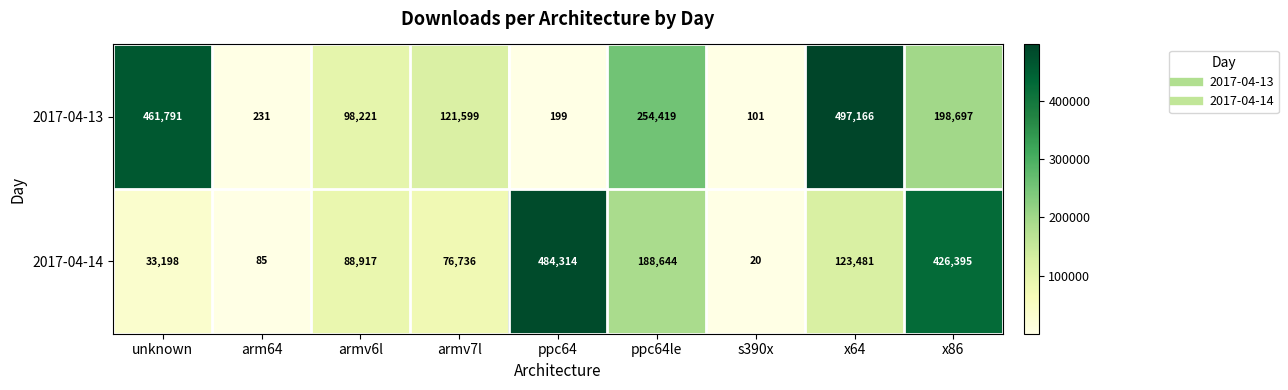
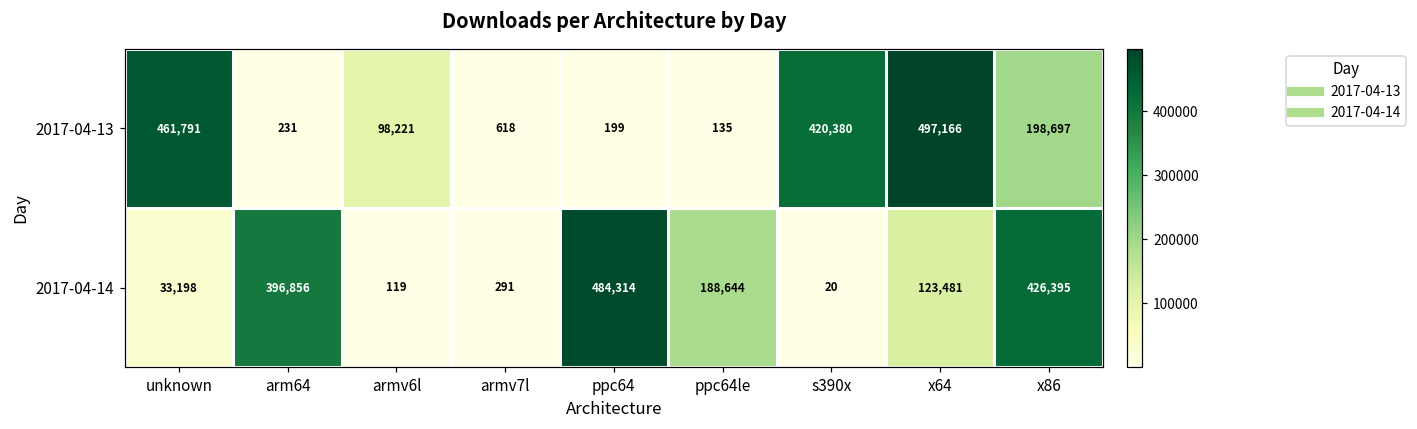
  {
    "2017-04-13": {
      "unknown": "461,791",
      "arm64": "231",
      "armv6l": "98,221",
-     "armv7l": "121,599",
+     "armv7l": "618",
      "ppc64": "199",
-     "ppc64le": "254,419",
-     "s390x": "101",
+     "ppc64le": "135",
+     "s390x": "420,380",
      "x64": "497,166",
      "x86": "198,697"
    },
    "2017-04-14": {
      "unknown": "33,198",
-     "arm64": "85",
-     "armv6l": "88,917",
-     "armv7l": "76,736",
+     "arm64": "396,856",
+     "armv6l": "119",
+     "armv7l": "291",
      "ppc64": "484,314",
      "ppc64le": "188,644",
      "s390x": "20",
      "x64": "123,481",
      "x86": "426,395"
    }
  }
